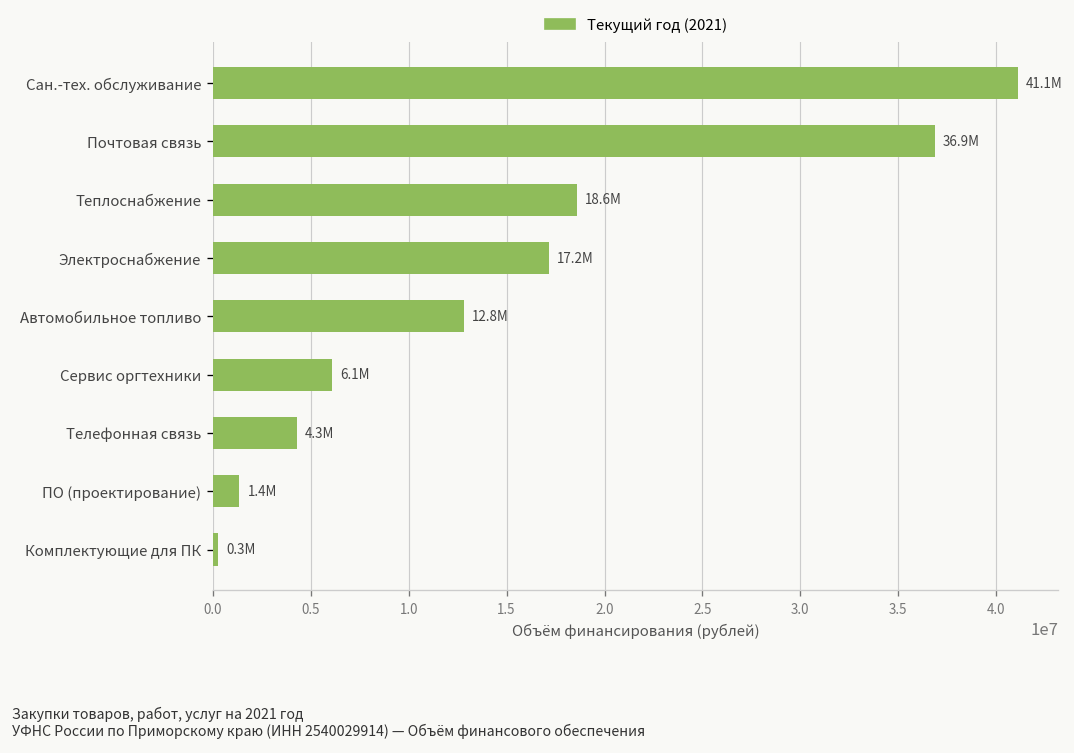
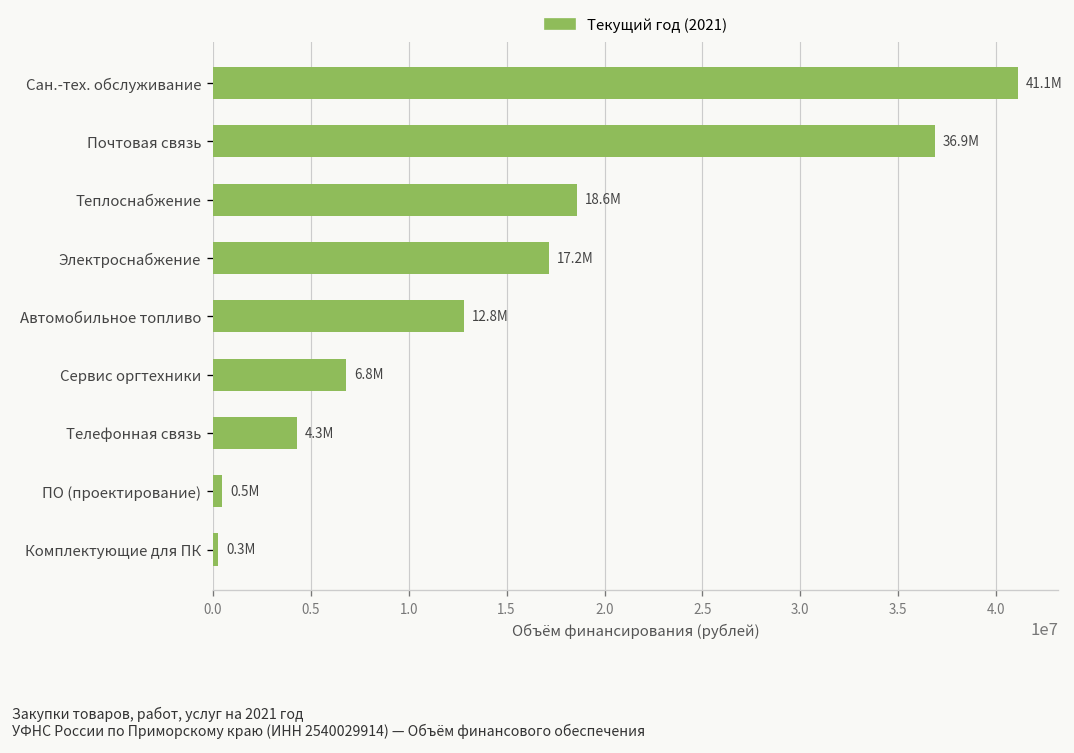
  {
    "Сан.-тех. обслуживание": "41.1M",
    "Почтовая связь": "36.9M",
    "Теплоснабжение": "18.6M",
    "Электроснабжение": "17.2M",
    "Автомобильное топливо": "12.8M",
-   "Сервис оргтехники": "6.1M",
+   "Сервис оргтехники": "6.8M",
    "Телефонная связь": "4.3M",
-   "ПО (проектирование)": "1.4M",
+   "ПО (проектирование)": "0.5M",
    "Комплектующие для ПК": "0.3M"
  }
